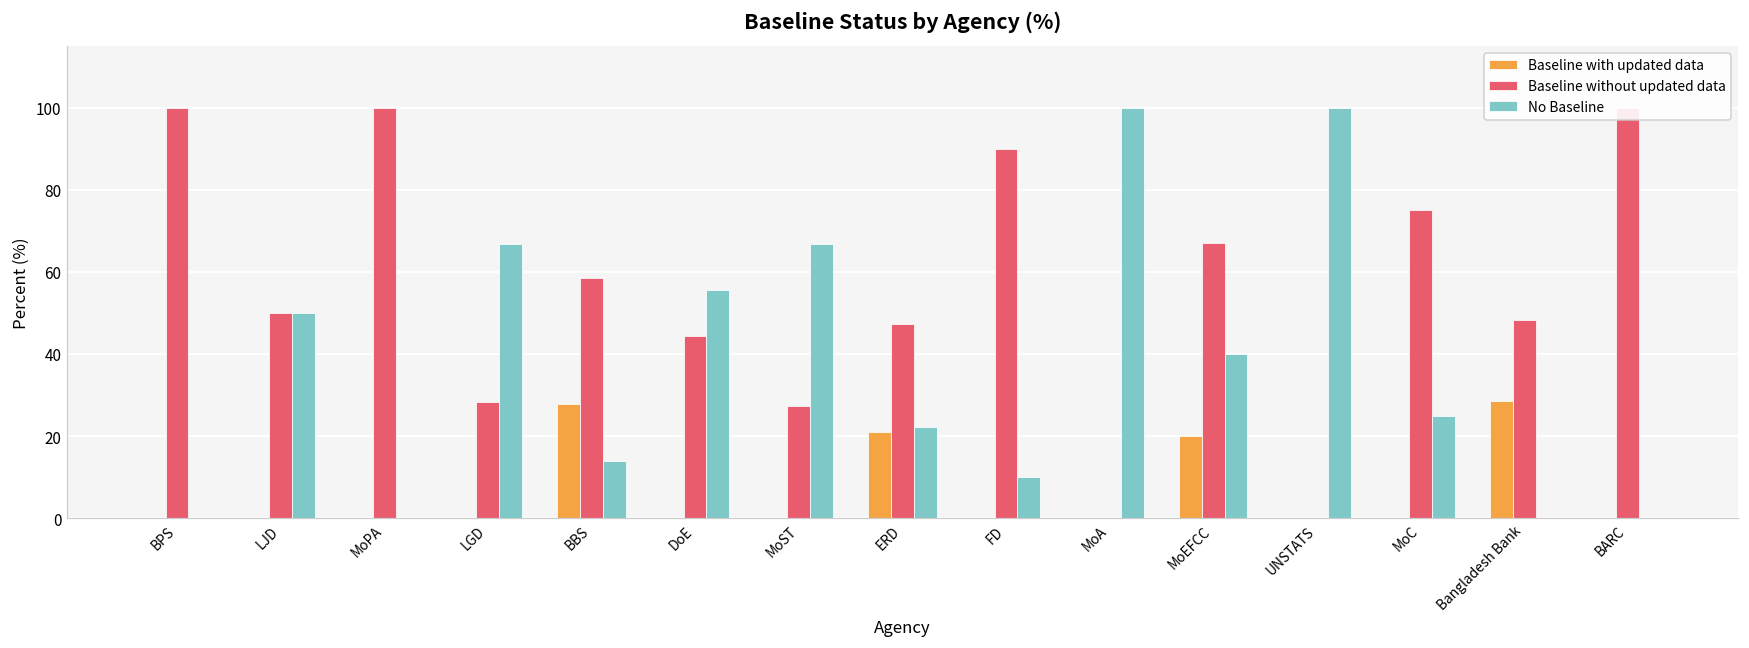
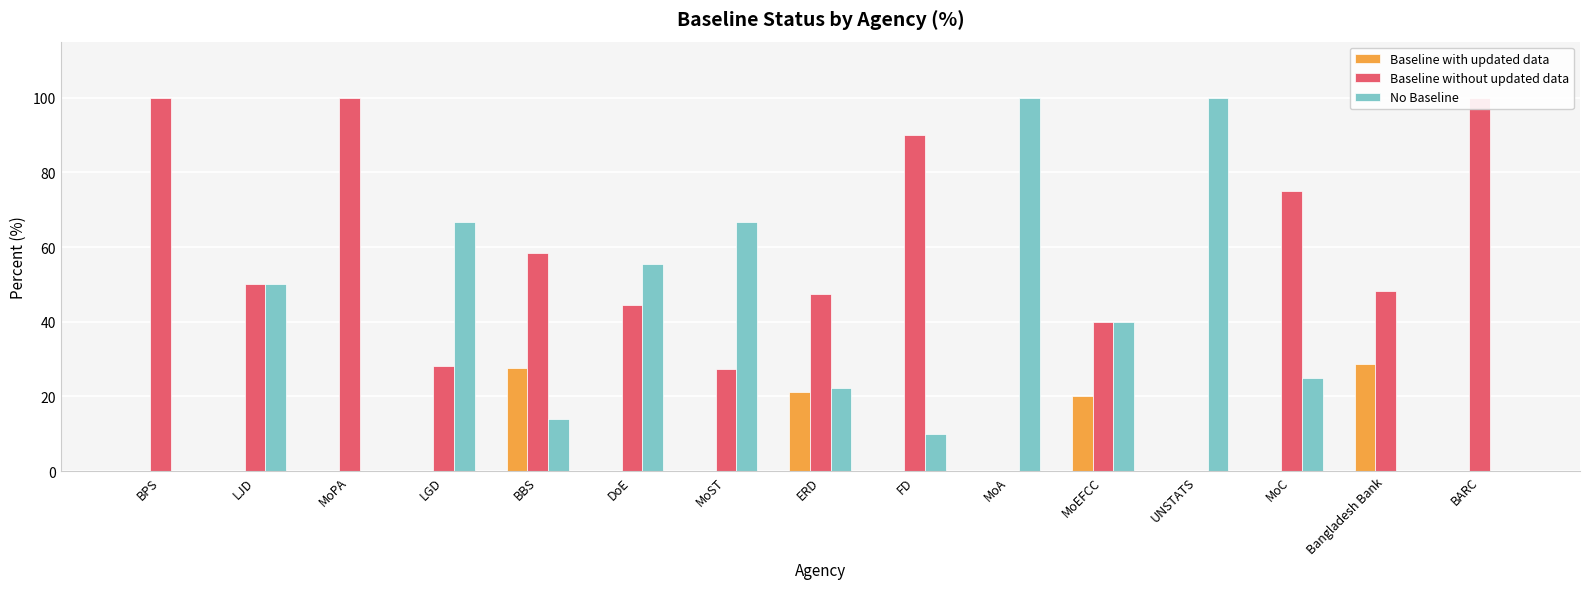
  {
    "Baseline with updated data": {
      "BPS": 0,
      "LJD": 0,
      "MoPA": 0,
      "LGD": 0,
      "BBS": 28,
      "DoE": 0,
      "MoST": 0,
      "ERD": 21,
      "FD": 0,
      "MoA": 0,
      "MoEFCC": 20,
      "UNSTATS": 0,
      "MoC": 0,
      "Bangladesh Bank": 29,
      "BARC": 0
    },
    "Baseline without updated data": {
      "BPS": 100,
      "LJD": 50,
      "MoPA": 100,
      "LGD": 28,
      "BBS": 58,
      "DoE": 44,
      "MoST": 27,
      "ERD": 47,
      "FD": 90,
      "MoA": 0,
-     "MoEFCC": 67,
+     "MoEFCC": 40,
      "UNSTATS": 0,
      "MoC": 75,
      "Bangladesh Bank": 48
    },
    "No Baseline": {
      "BPS": 0,
      "LJD": 50,
      "MoPA": 0,
      "LGD": 67,
      "BBS": 14,
      "DoE": 56,
      "MoST": 67,
      "ERD": 22,
      "FD": 10,
      "MoA": 100,
      "MoEFCC": 40,
      "UNSTATS": 100,
      "MoC": 25,
      "Bangladesh Bank": 0,
      "BARC": 0
    }
  }
